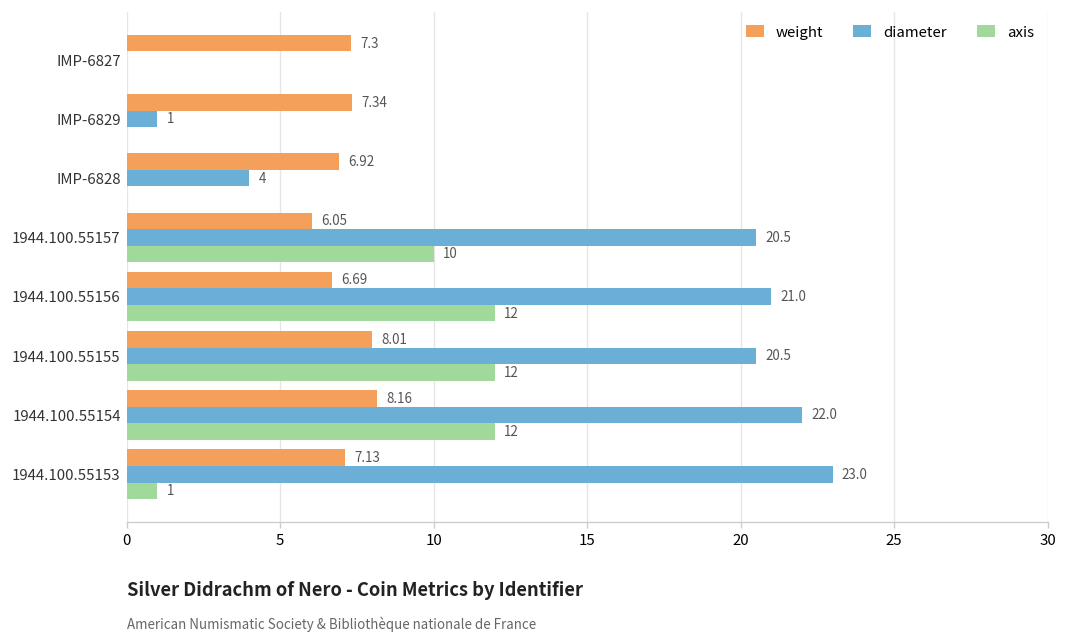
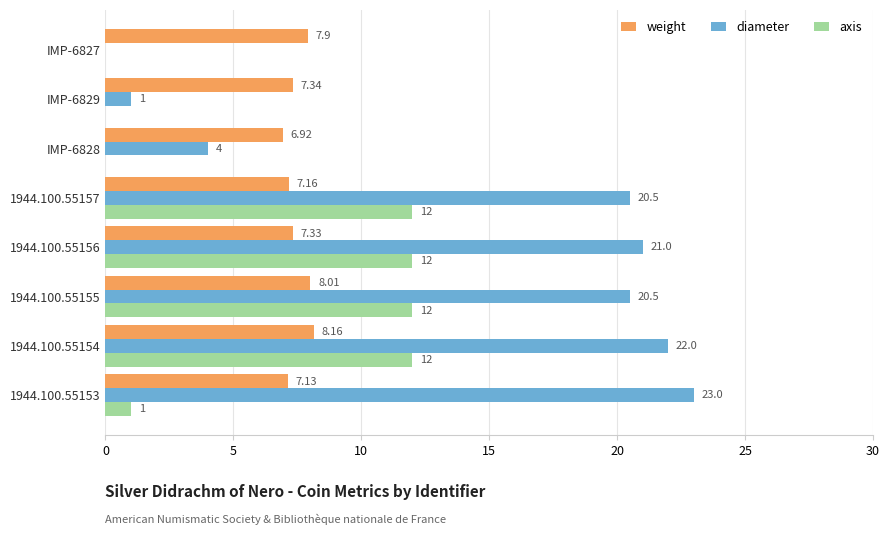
  {
    "weight": {
-     "IMP-6827": 7.3,
+     "IMP-6827": 7.9,
      "IMP-6829": 7.34,
      "IMP-6828": 6.92,
-     "1944.100.55157": 6.05,
-     "1944.100.55156": 6.69,
+     "1944.100.55157": 7.16,
+     "1944.100.55156": 7.33,
      "1944.100.55155": 8.01,
      "1944.100.55154": 8.16,
      "1944.100.55153": 7.13
    },
    "diameter": {
      "IMP-6829": 1,
      "IMP-6828": 4,
      "1944.100.55157": 20.5,
      "1944.100.55156": 21.0,
      "1944.100.55155": 20.5,
      "1944.100.55154": 22.0,
      "1944.100.55153": 23.0
    },
    "axis": {
-     "1944.100.55157": 10,
+     "1944.100.55157": 12,
      "1944.100.55156": 12,
      "1944.100.55155": 12,
      "1944.100.55154": 12,
      "1944.100.55153": 1
    }
  }
